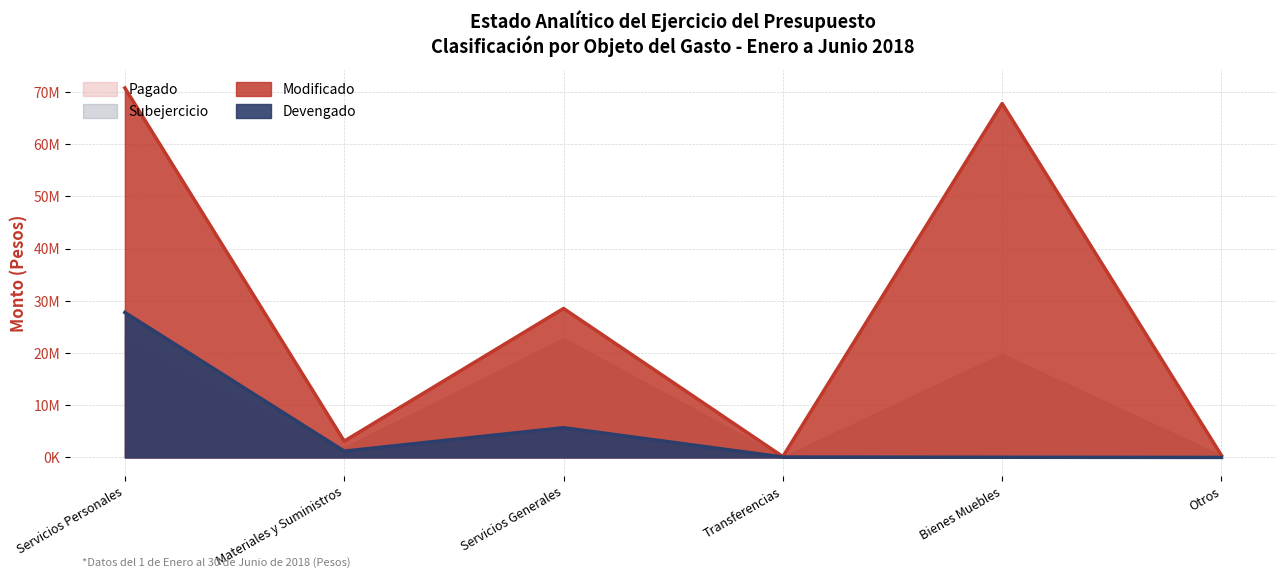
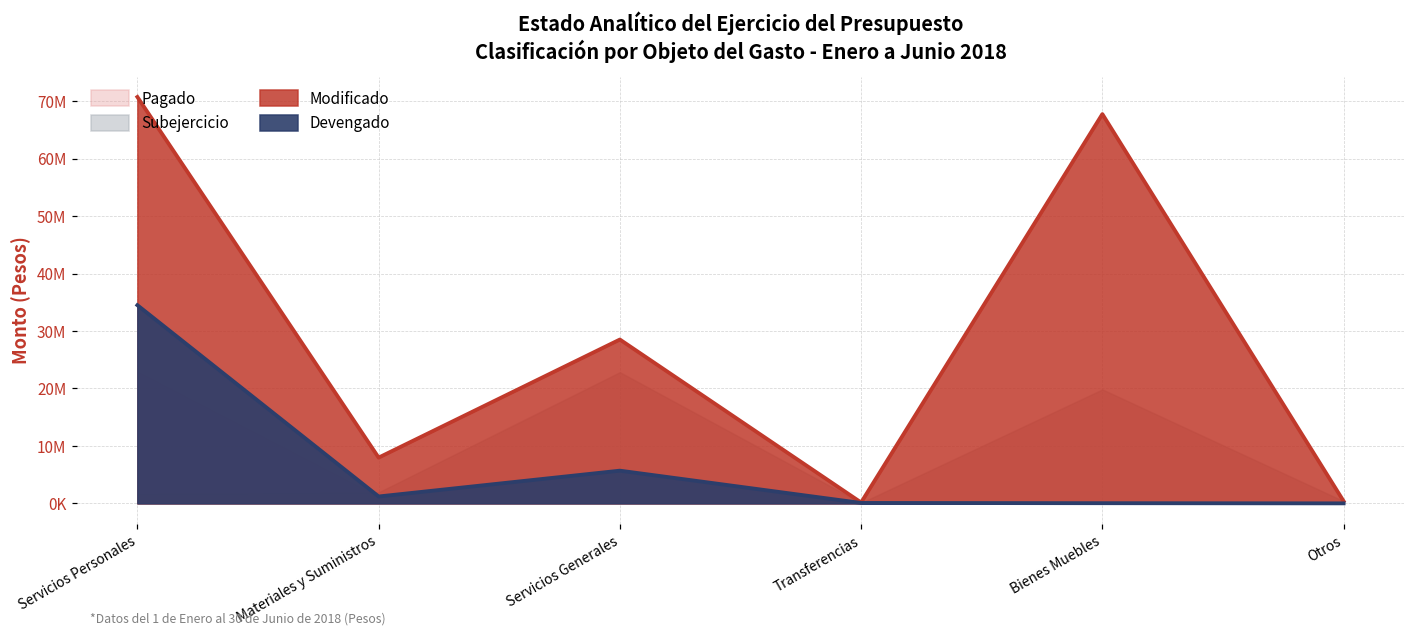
  {
    "Modificado": {
      "Servicios Personales": 71000000,
-     "Materiales y Suministros": 3000000,
+     "Materiales y Suministros": 8000000,
      "Servicios Generales": 29000000,
      "Bienes Muebles": 68000000
    },
    "Devengado": {
-     "Servicios Personales": 28000000
+     "Servicios Personales": 34000000
    }
  }
